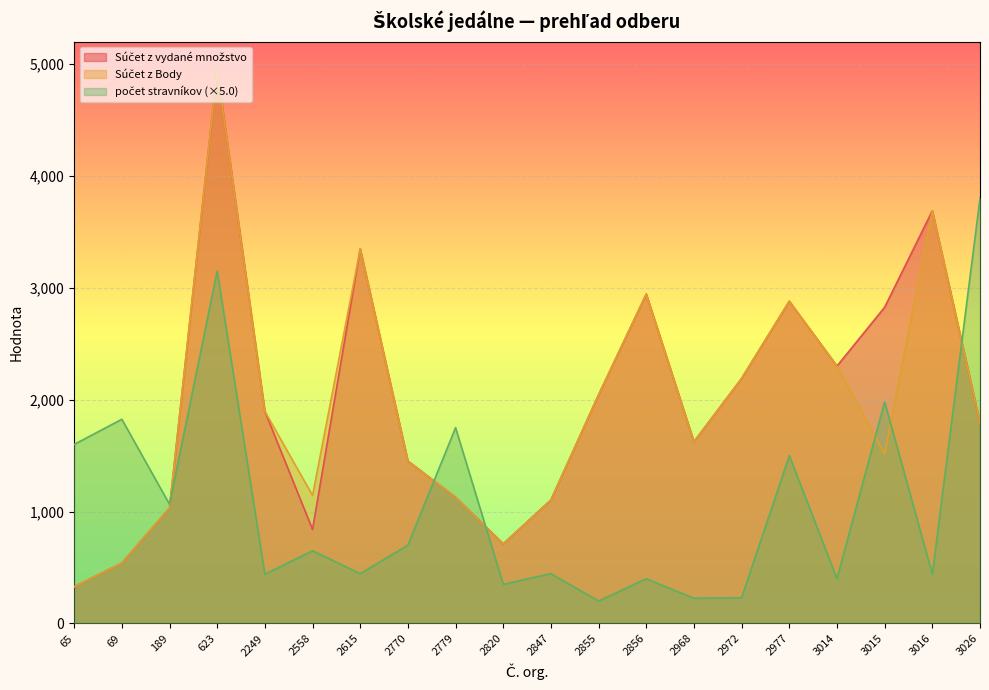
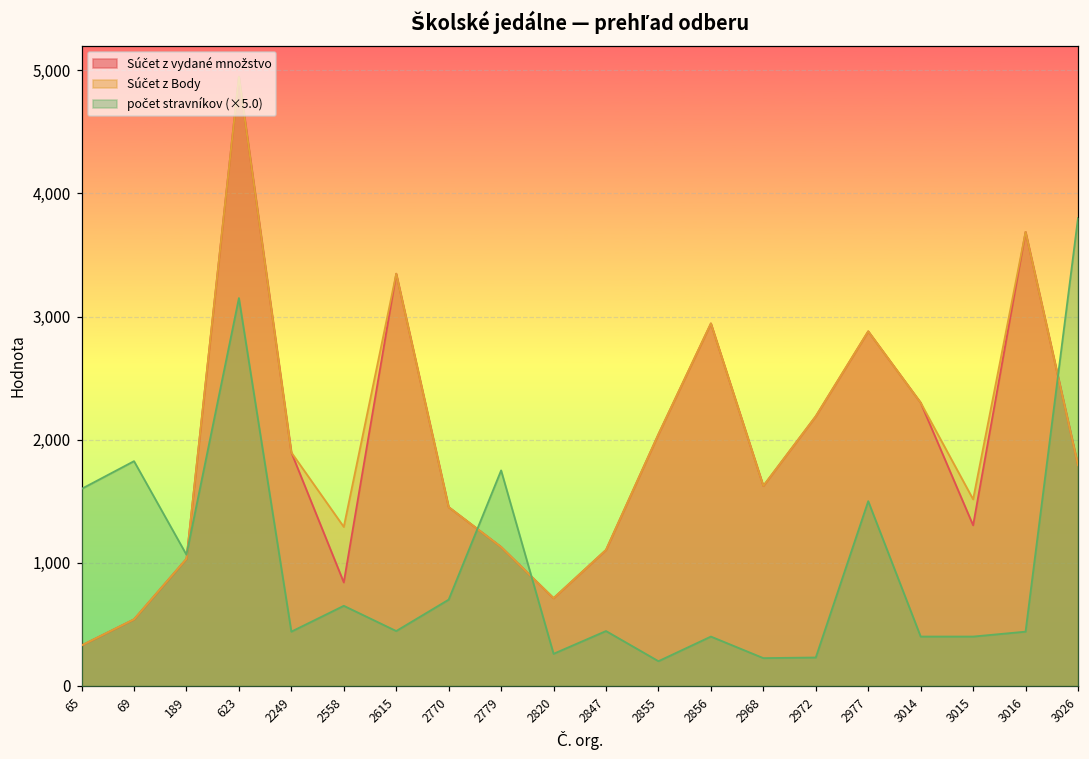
  {
    "Súčet z vydané množstvo": {
      "2558": "840",
-     "3015": "2,830"
+     "3015": "1,300"
    },
    "Súčet z Body": {
-     "2558": "1,140",
+     "2558": "1,290",
      "3015": "1,520"
    },
    "počet stravníkov (×5.0)": {
      "65": "1,600",
      "69": "1,830",
      "189": "1,070",
      "623": "3,150",
      "2249": "440",
      "2558": "650",
      "2615": "450",
      "2770": "700",
      "2779": "1,750",
-     "2820": "350",
+     "2820": "260",
      "2847": "450",
      "2855": "200",
      "2856": "400",
      "2968": "230",
      "2972": "230",
      "2977": "1,500",
      "3014": "400",
-     "3015": "1,980",
+     "3015": "400",
      "3016": "440",
      "3026": "3,800"
    }
  }
